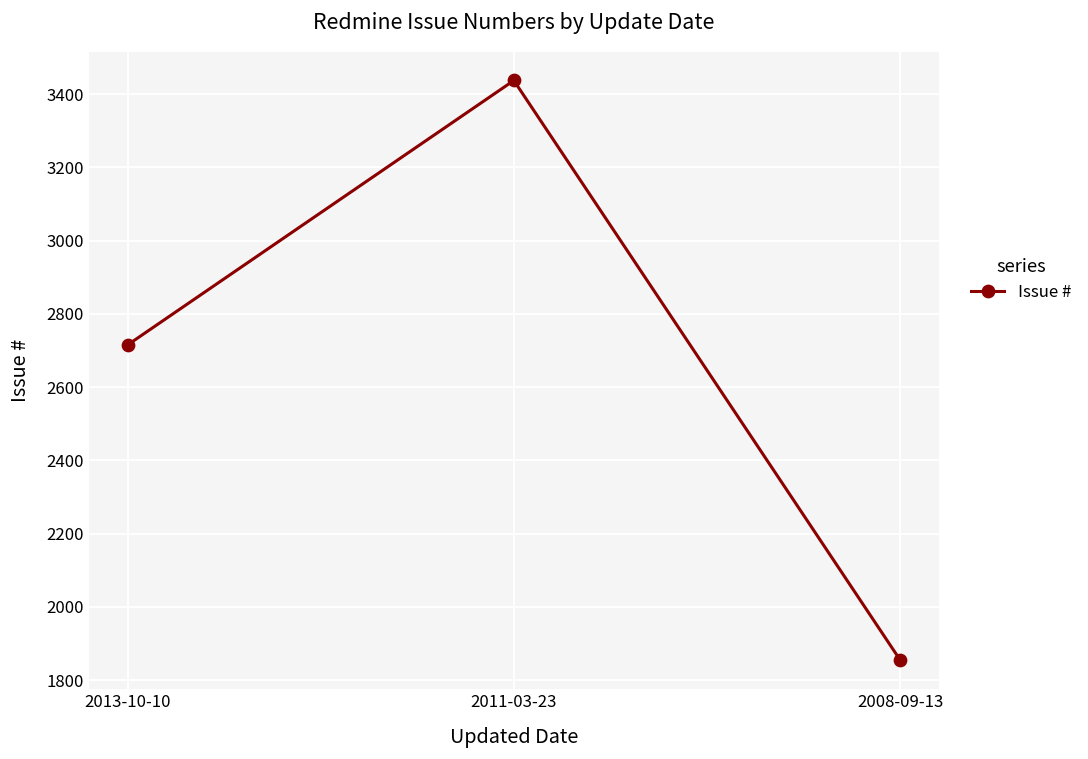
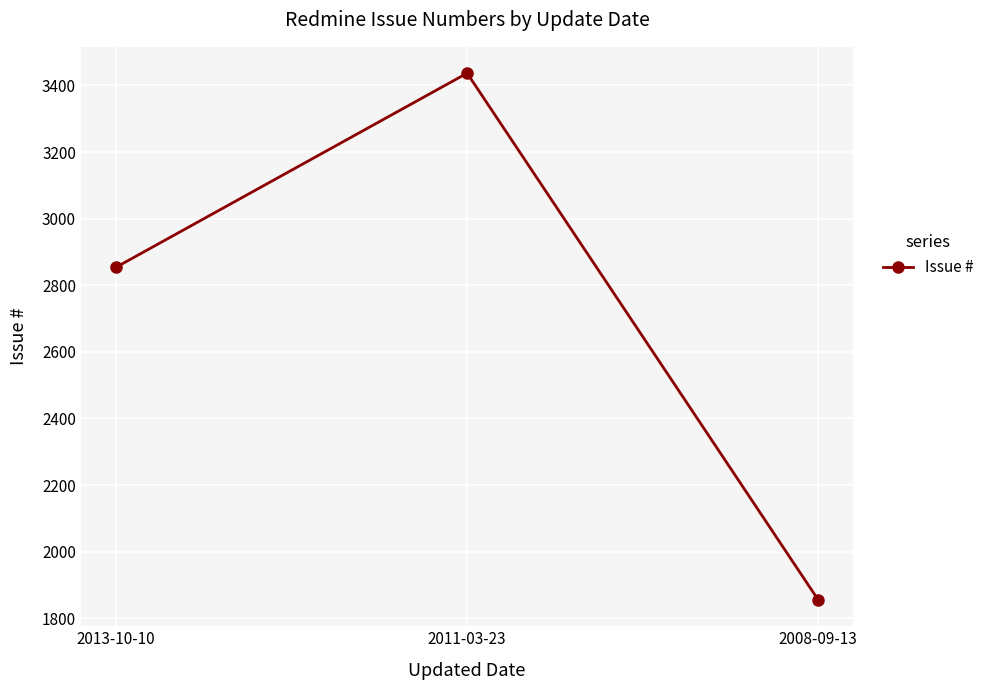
  {
-   "2013-10-10": 2720,
+   "2013-10-10": 2850,
    "2011-03-23": 3440,
    "2008-09-13": 1860
  }
